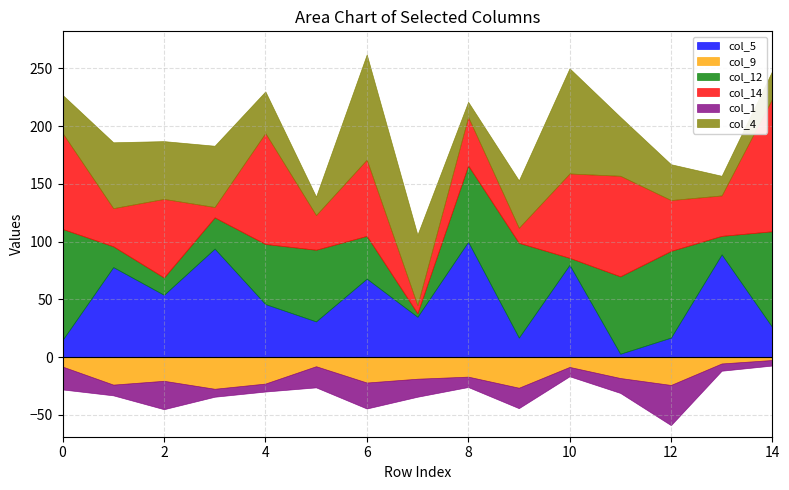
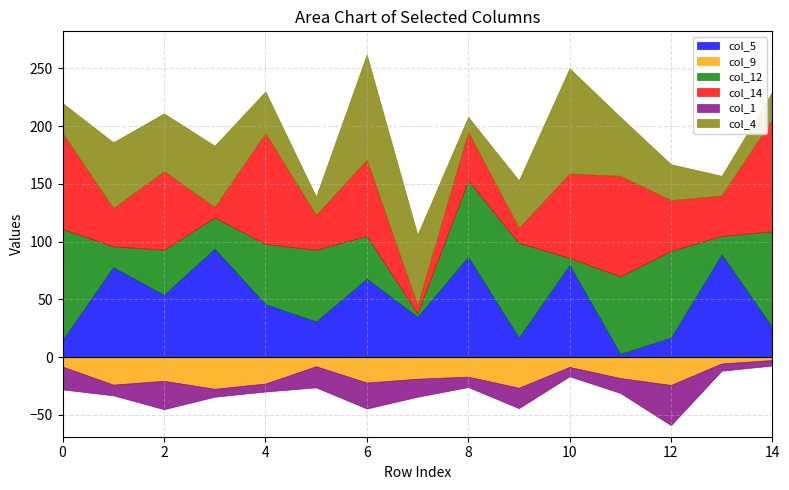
  {
    "col_5": {
      "0": 15,
      "2": 54,
      "4": 46,
      "6": 68,
-     "8": 100,
+     "8": 87,
      "10": 80,
      "12": 17,
      "14": 26
    },
    "col_12": {
      "0": 96,
-     "2": 15,
+     "2": 39,
      "4": 52,
      "6": 37,
      "8": 66,
      "10": 6,
      "12": 75,
      "14": 83
    },
    "col_14": {
      "0": 83,
      "2": 68,
      "4": 96,
      "6": 66,
      "8": 42,
      "10": 73,
      "12": 44,
-     "14": 115
+     "14": 97
    },
    "col_4": {
-     "0": 33,
+     "0": 26,
      "2": 50,
      "4": 36,
      "6": 91,
      "8": 13,
      "10": 91,
      "12": 31,
      "14": 24
    }
  }
